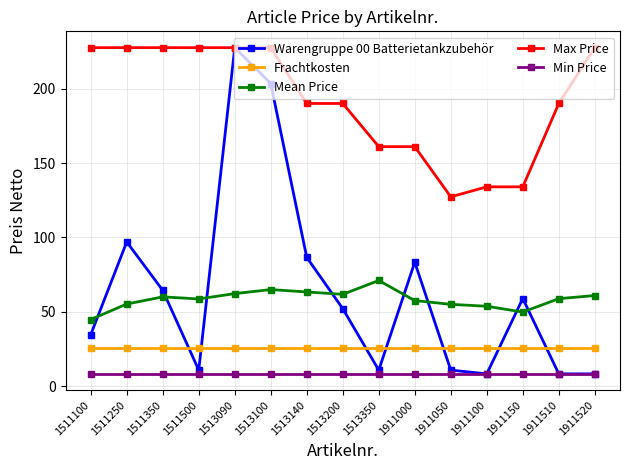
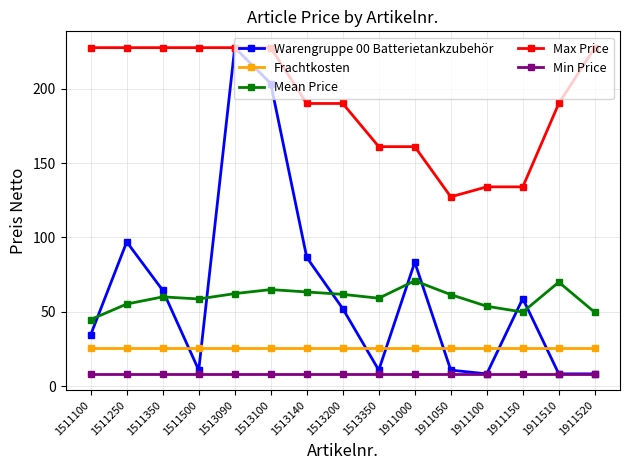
  {
    "Warengruppe 00 Batterietankzubehör": {
      "1511100": 35,
      "1511250": 97,
      "1511350": 65,
      "1511500": 11,
      "1513140": 87,
      "1513200": 52,
      "1513350": 11,
      "1911000": 83,
      "1911050": 11,
      "1911150": 59
    },
    "Frachtkosten": {
      "1511100": 26,
      "1511250": 26,
      "1511350": 26,
      "1511500": 26,
      "1513090": 26,
      "1513100": 26,
      "1513140": 26,
      "1513200": 26,
      "1513350": 26,
      "1911000": 26,
      "1911050": 26,
      "1911100": 26,
      "1911150": 26,
      "1911510": 26,
      "1911520": 26
    },
    "Mean Price": {
      "1511100": 45,
      "1511250": 55,
      "1511350": 60,
      "1511500": 59,
      "1513090": 62,
      "1513100": 65,
      "1513140": 63,
      "1513200": 62,
-     "1513350": 71,
-     "1911000": 58,
-     "1911050": 55,
+     "1513350": 59,
+     "1911000": 71,
+     "1911050": 62,
      "1911100": 54,
      "1911150": 50,
-     "1911510": 59,
-     "1911520": 61
+     "1911510": 70,
+     "1911520": 50
    },
    "Max Price": {
      "1511100": 228,
      "1511250": 228,
      "1511350": 228,
      "1511500": 228,
      "1513140": 190,
      "1513200": 190,
      "1513350": 161,
      "1911000": 161,
      "1911050": 127,
      "1911100": 134,
      "1911150": 134,
      "1911510": 190
    },
    "Min Price": {
      "1511100": 8,
      "1511250": 8,
      "1511350": 8,
      "1511500": 8,
      "1513090": 8,
      "1513100": 8,
      "1513140": 8,
      "1513200": 8,
      "1513350": 8,
      "1911000": 8,
      "1911050": 8,
      "1911150": 8
    }
  }
